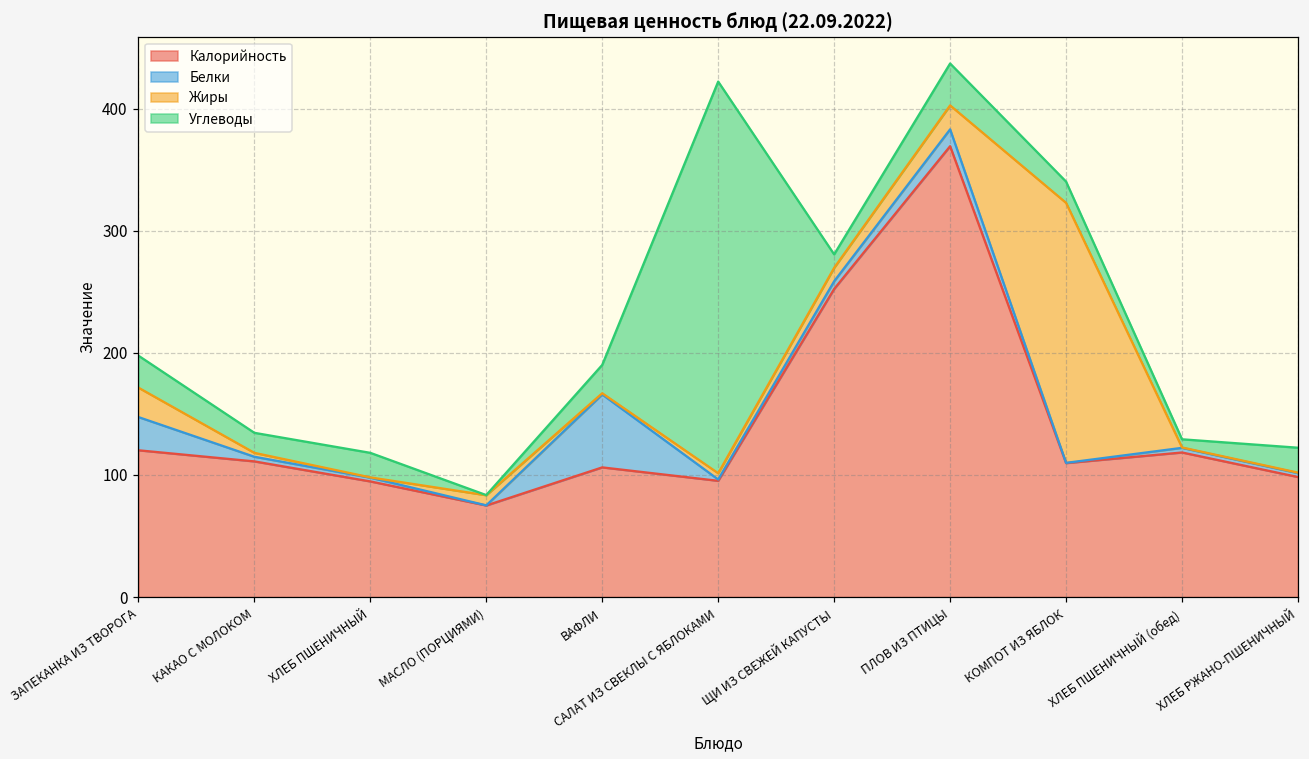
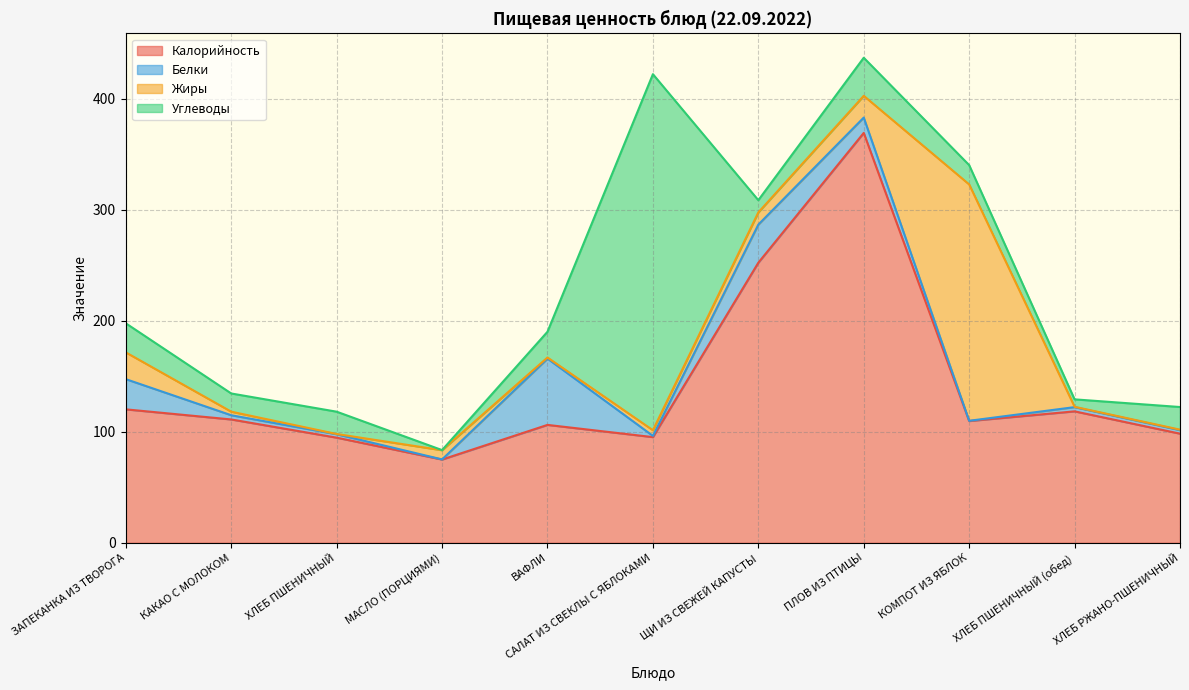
  {
    "Калорийность": {
      "ЗАПЕКАНКА ИЗ ТВОРОГА": 120,
      "КАКАО С МОЛОКОМ": 111,
      "ХЛЕБ ПШЕНИЧНЫЙ": 95,
      "ВАФЛИ": 106,
      "ЩИ ИЗ СВЕЖЕЙ КАПУСТЫ": 252,
      "ПЛОВ ИЗ ПТИЦЫ": 369,
      "ХЛЕБ ПШЕНИЧНЫЙ (обед)": 118,
      "ХЛЕБ РЖАНО-ПШЕНИЧНЫЙ": 98
    },
    "Белки": {
      "ЗАПЕКАНКА ИЗ ТВОРОГА": 27,
      "КАКАО С МОЛОКОМ": 4,
-     "ЩИ ИЗ СВЕЖЕЙ КАПУСТЫ": 6,
+     "ЩИ ИЗ СВЕЖЕЙ КАПУСТЫ": 34,
      "ПЛОВ ИЗ ПТИЦЫ": 14
    },
    "Жиры": {
      "ЗАПЕКАНКА ИЗ ТВОРОГА": 24,
      "КАКАО С МОЛОКОМ": 3,
      "САЛАТ ИЗ СВЕКЛЫ С ЯБЛОКАМИ": 5,
      "ЩИ ИЗ СВЕЖЕЙ КАПУСТЫ": 11,
      "ПЛОВ ИЗ ПТИЦЫ": 20,
      "КОМПОТ ИЗ ЯБЛОК": 213
    },
    "Углеводы": {
      "ЗАПЕКАНКА ИЗ ТВОРОГА": 26,
      "КАКАО С МОЛОКОМ": 16,
      "ХЛЕБ ПШЕНИЧНЫЙ": 20,
      "ВАФЛИ": 23,
      "САЛАТ ИЗ СВЕКЛЫ С ЯБЛОКАМИ": 321,
      "ЩИ ИЗ СВЕЖЕЙ КАПУСТЫ": 11,
      "ПЛОВ ИЗ ПТИЦЫ": 34,
      "КОМПОТ ИЗ ЯБЛОК": 17,
      "ХЛЕБ ПШЕНИЧНЫЙ (обед)": 7,
      "ХЛЕБ РЖАНО-ПШЕНИЧНЫЙ": 20
    }
  }
